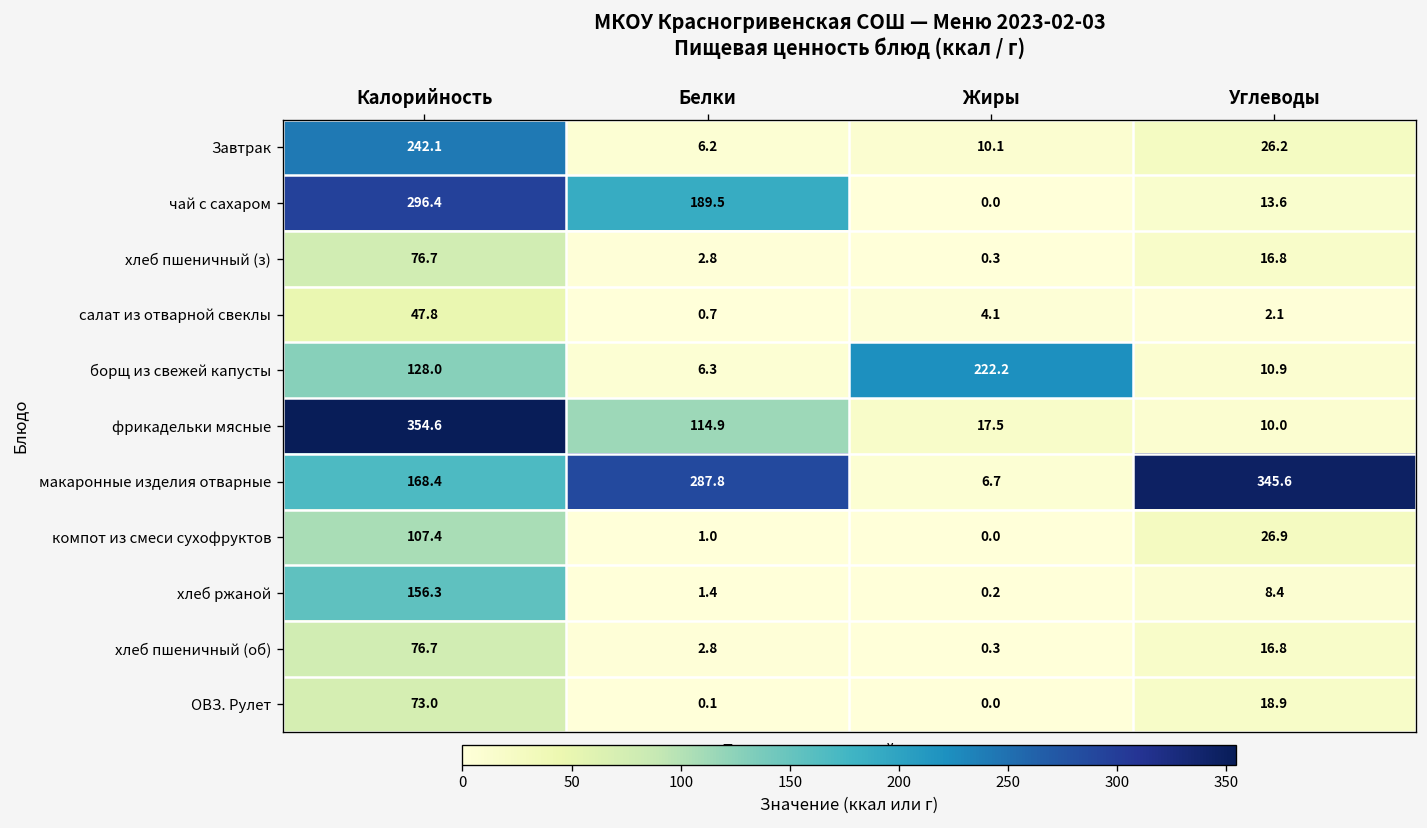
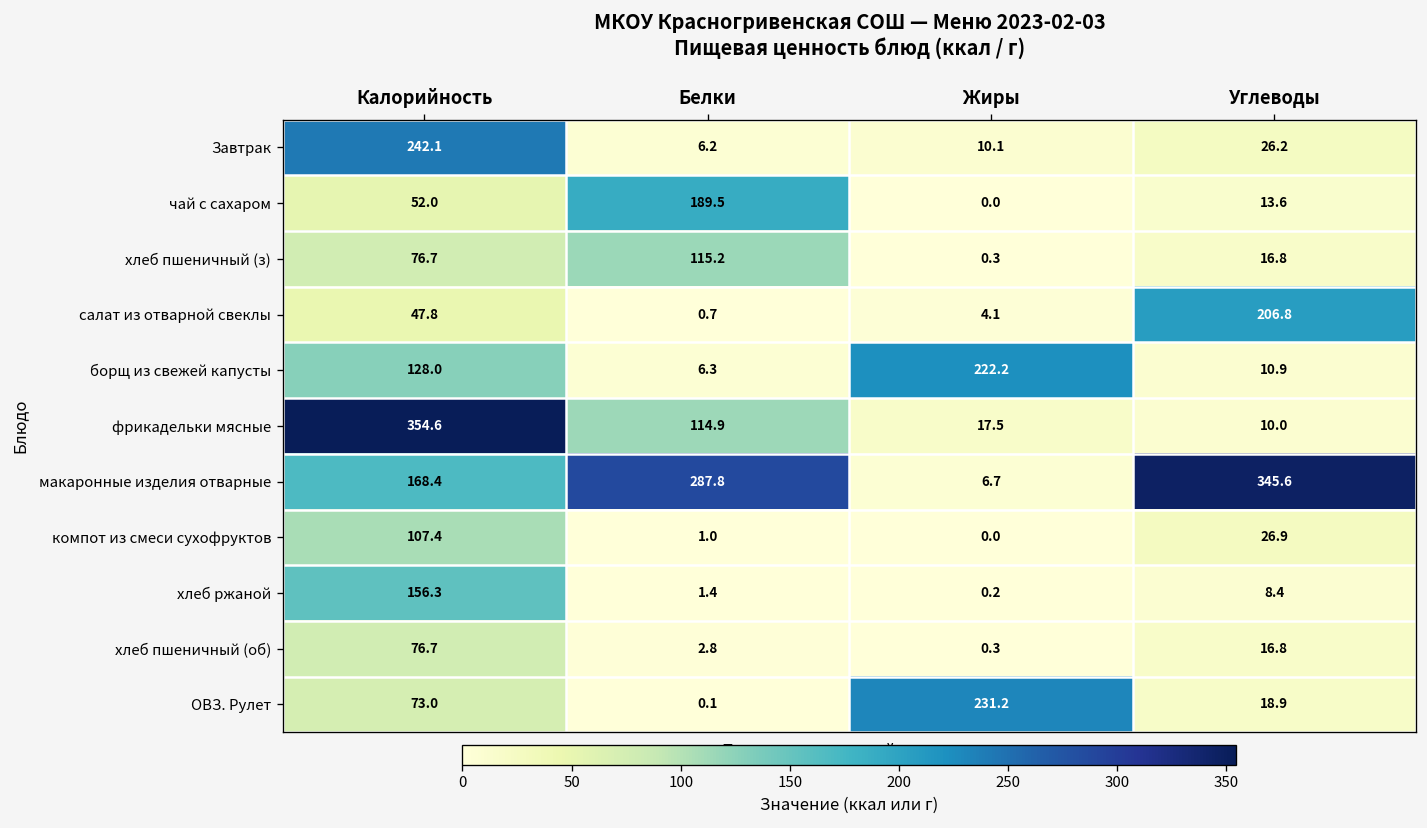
  {
    "Завтрак": {
      "Калорийность": 242.1,
      "Белки": 6.2,
      "Жиры": 10.1,
      "Углеводы": 26.2
    },
    "чай с сахаром": {
-     "Калорийность": 296.4,
+     "Калорийность": 52.0,
      "Белки": 189.5,
      "Жиры": 0.0,
      "Углеводы": 13.6
    },
    "хлеб пшеничный (з)": {
      "Калорийность": 76.7,
-     "Белки": 2.8,
+     "Белки": 115.2,
      "Жиры": 0.3,
      "Углеводы": 16.8
    },
    "салат из отварной свеклы": {
      "Калорийность": 47.8,
      "Белки": 0.7,
      "Жиры": 4.1,
-     "Углеводы": 2.1
+     "Углеводы": 206.8
    },
    "борщ из свежей капусты": {
      "Калорийность": 128.0,
      "Белки": 6.3,
      "Жиры": 222.2,
      "Углеводы": 10.9
    },
    "фрикадельки мясные": {
      "Калорийность": 354.6,
      "Белки": 114.9,
      "Жиры": 17.5,
      "Углеводы": 10.0
    },
    "макаронные изделия отварные": {
      "Калорийность": 168.4,
      "Белки": 287.8,
      "Жиры": 6.7,
      "Углеводы": 345.6
    },
    "компот из смеси сухофруктов": {
      "Калорийность": 107.4,
      "Белки": 1.0,
      "Жиры": 0.0,
      "Углеводы": 26.9
    },
    "хлеб ржаной": {
      "Калорийность": 156.3,
      "Белки": 1.4,
      "Жиры": 0.2,
      "Углеводы": 8.4
    },
    "хлеб пшеничный (об)": {
      "Калорийность": 76.7,
      "Белки": 2.8,
      "Жиры": 0.3,
      "Углеводы": 16.8
    },
    "ОВЗ. Рулет": {
      "Калорийность": 73.0,
      "Белки": 0.1,
-     "Жиры": 0.0,
+     "Жиры": 231.2,
      "Углеводы": 18.9
    }
  }
